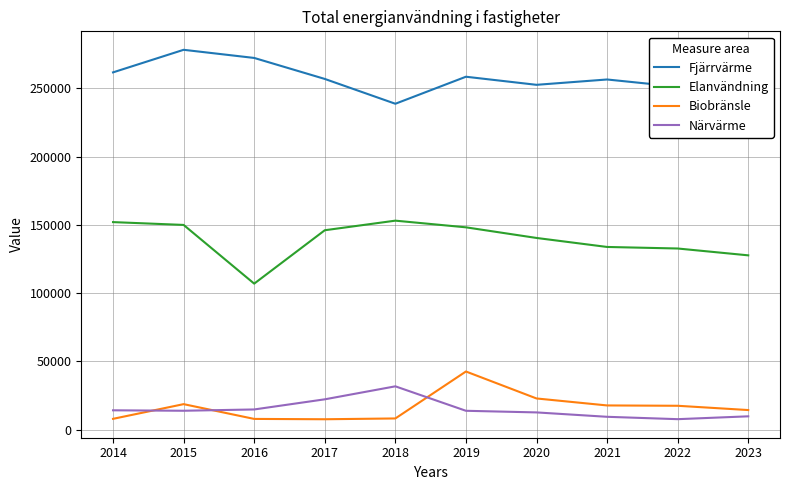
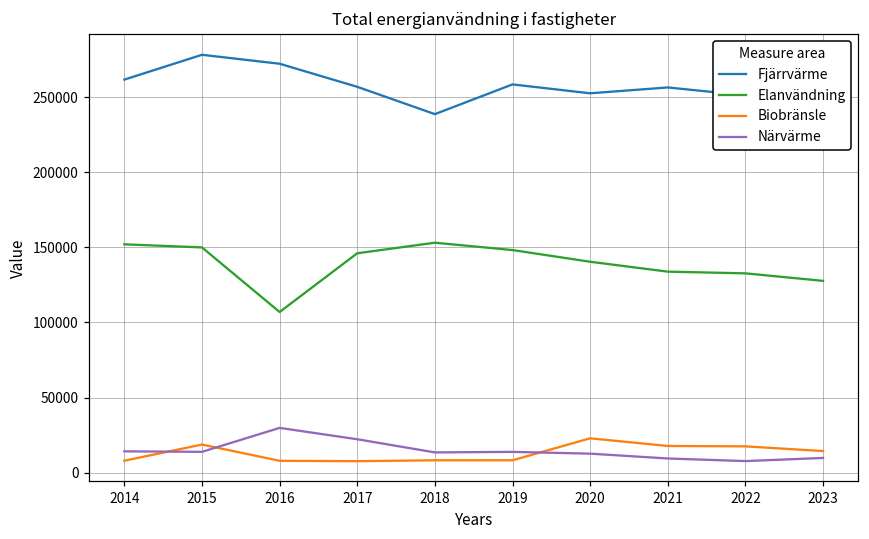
  {
    "Fjärrvärme": {
      "2014": 262000,
      "2015": 278000,
      "2016": 272000,
      "2017": 257000,
      "2018": 239000,
      "2019": 259000,
      "2020": 253000,
      "2021": 257000
    },
    "Elanvändning": {
      "2014": 152000,
      "2015": 150000,
      "2016": 107000,
      "2017": 146000,
      "2018": 153000,
      "2019": 148000,
      "2020": 140000,
      "2021": 134000,
      "2022": 133000,
      "2023": 128000
    },
    "Biobränsle": {
      "2014": 8000,
      "2015": 19000,
      "2016": 8000,
      "2017": 8000,
      "2018": 8000,
-     "2019": 43000,
+     "2019": 8000,
      "2020": 23000,
      "2021": 18000,
      "2022": 18000,
      "2023": 14000
    },
    "Närvärme": {
      "2014": 14000,
      "2015": 14000,
-     "2016": 15000,
+     "2016": 30000,
      "2017": 22000,
-     "2018": 32000,
+     "2018": 13000,
      "2019": 14000,
      "2020": 13000,
      "2021": 9000,
      "2022": 8000,
      "2023": 10000
    }
  }
